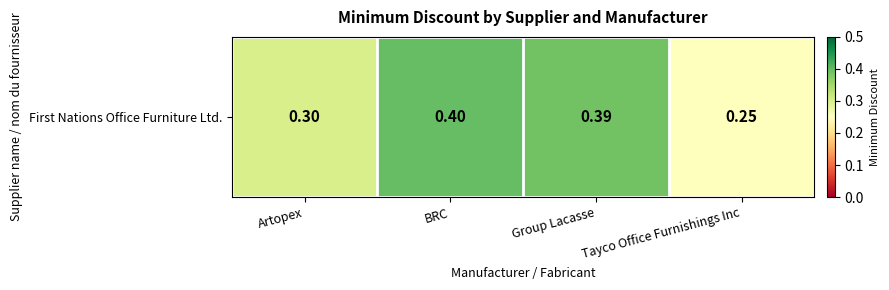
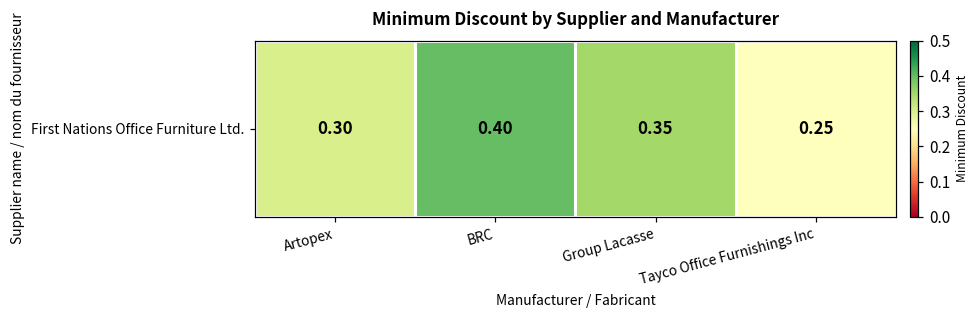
  {
    "First Nations Office Furniture Ltd.": {
      "Artopex": 0.30,
      "BRC": 0.40,
-     "Group Lacasse": 0.39,
+     "Group Lacasse": 0.35,
      "Tayco Office Furnishings Inc": 0.25
    }
  }
